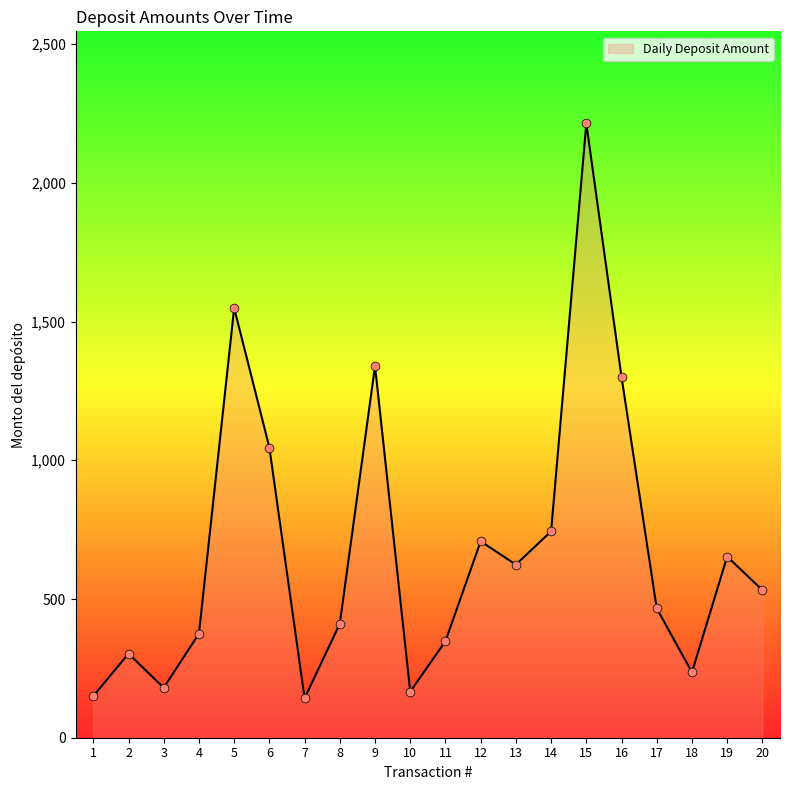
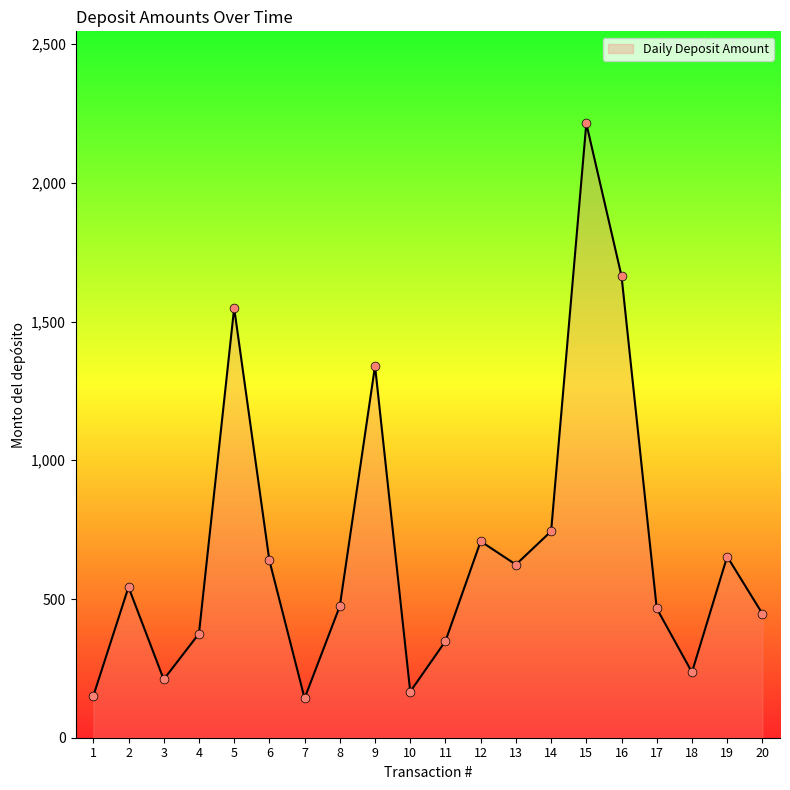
  {
    "1": "150",
-   "2": "300",
-   "3": "180",
+   "2": "540",
+   "3": "210",
    "4": "380",
    "5": "1,550",
-   "6": "1,050",
+   "6": "640",
    "7": "140",
-   "8": "410",
+   "8": "470",
    "9": "1,340",
    "10": "170",
    "11": "350",
    "12": "710",
    "13": "620",
    "14": "740",
    "15": "2,210",
-   "16": "1,300",
+   "16": "1,660",
    "17": "470",
    "18": "240",
    "19": "650",
-   "20": "530"
+   "20": "450"
  }
